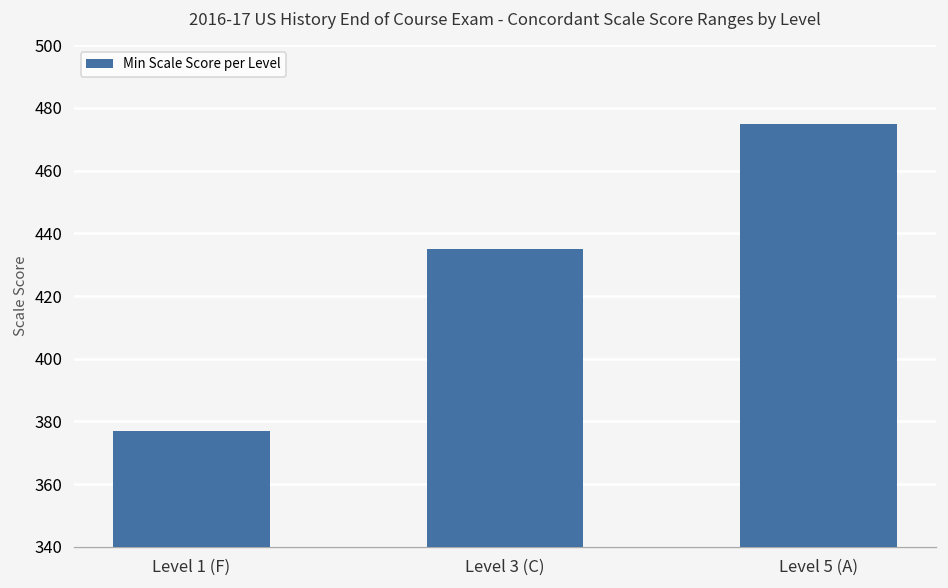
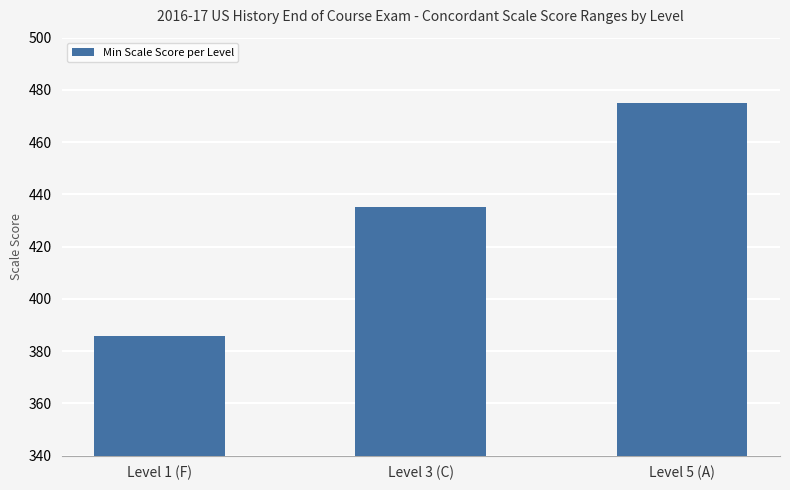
  {
-   "Level 1 (F)": 377,
+   "Level 1 (F)": 386,
    "Level 3 (C)": 435,
    "Level 5 (A)": 475
  }
